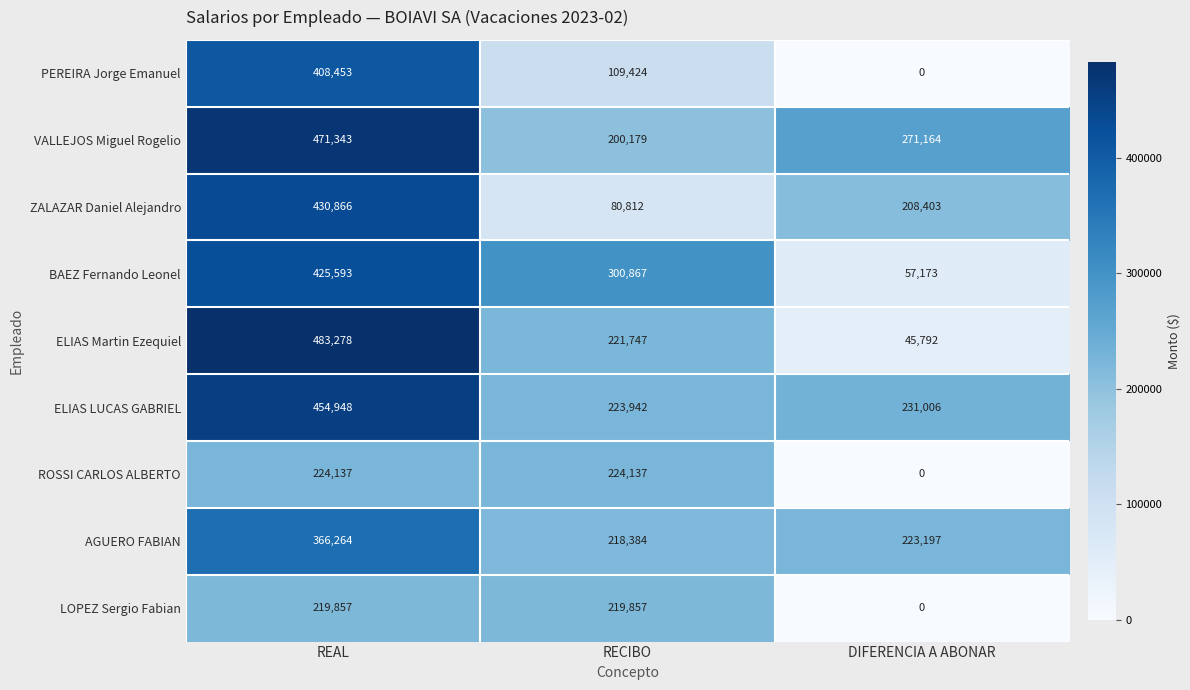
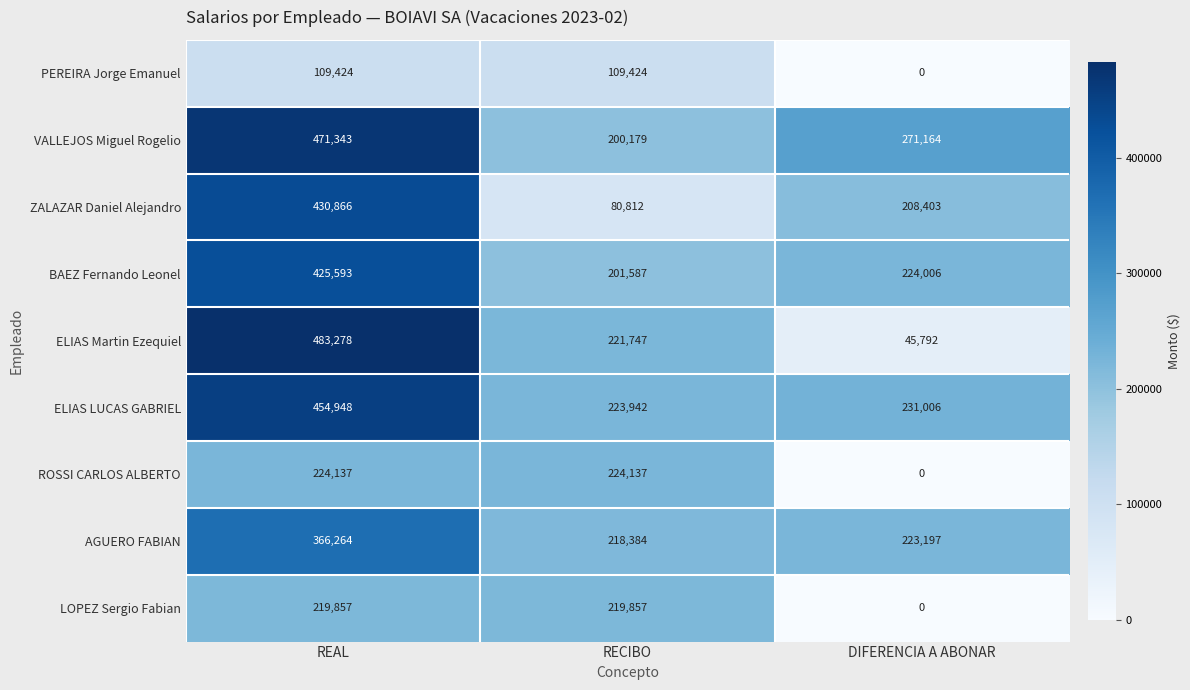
  {
    "PEREIRA Jorge Emanuel": {
-     "REAL": "408,453",
+     "REAL": "109,424",
      "RECIBO": "109,424",
      "DIFERENCIA A ABONAR": "0"
    },
    "VALLEJOS Miguel Rogelio": {
      "REAL": "471,343",
      "RECIBO": "200,179",
      "DIFERENCIA A ABONAR": "271,164"
    },
    "ZALAZAR Daniel Alejandro": {
      "REAL": "430,866",
      "RECIBO": "80,812",
      "DIFERENCIA A ABONAR": "208,403"
    },
    "BAEZ Fernando Leonel": {
      "REAL": "425,593",
-     "RECIBO": "300,867",
-     "DIFERENCIA A ABONAR": "57,173"
+     "RECIBO": "201,587",
+     "DIFERENCIA A ABONAR": "224,006"
    },
    "ELIAS Martin Ezequiel": {
      "REAL": "483,278",
      "RECIBO": "221,747",
      "DIFERENCIA A ABONAR": "45,792"
    },
    "ELIAS LUCAS GABRIEL": {
      "REAL": "454,948",
      "RECIBO": "223,942",
      "DIFERENCIA A ABONAR": "231,006"
    },
    "ROSSI CARLOS ALBERTO": {
      "REAL": "224,137",
      "RECIBO": "224,137",
      "DIFERENCIA A ABONAR": "0"
    },
    "AGUERO FABIAN": {
      "REAL": "366,264",
      "RECIBO": "218,384",
      "DIFERENCIA A ABONAR": "223,197"
    },
    "LOPEZ Sergio Fabian": {
      "REAL": "219,857",
      "RECIBO": "219,857",
      "DIFERENCIA A ABONAR": "0"
    }
  }
